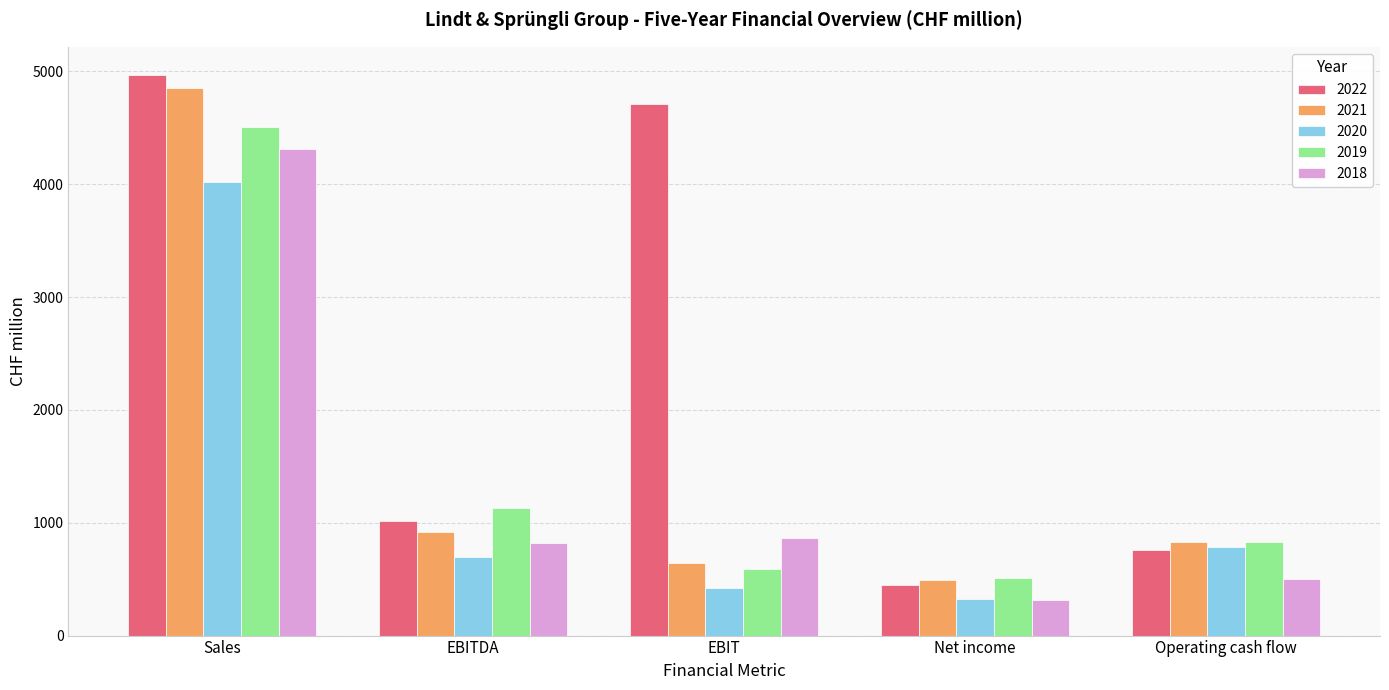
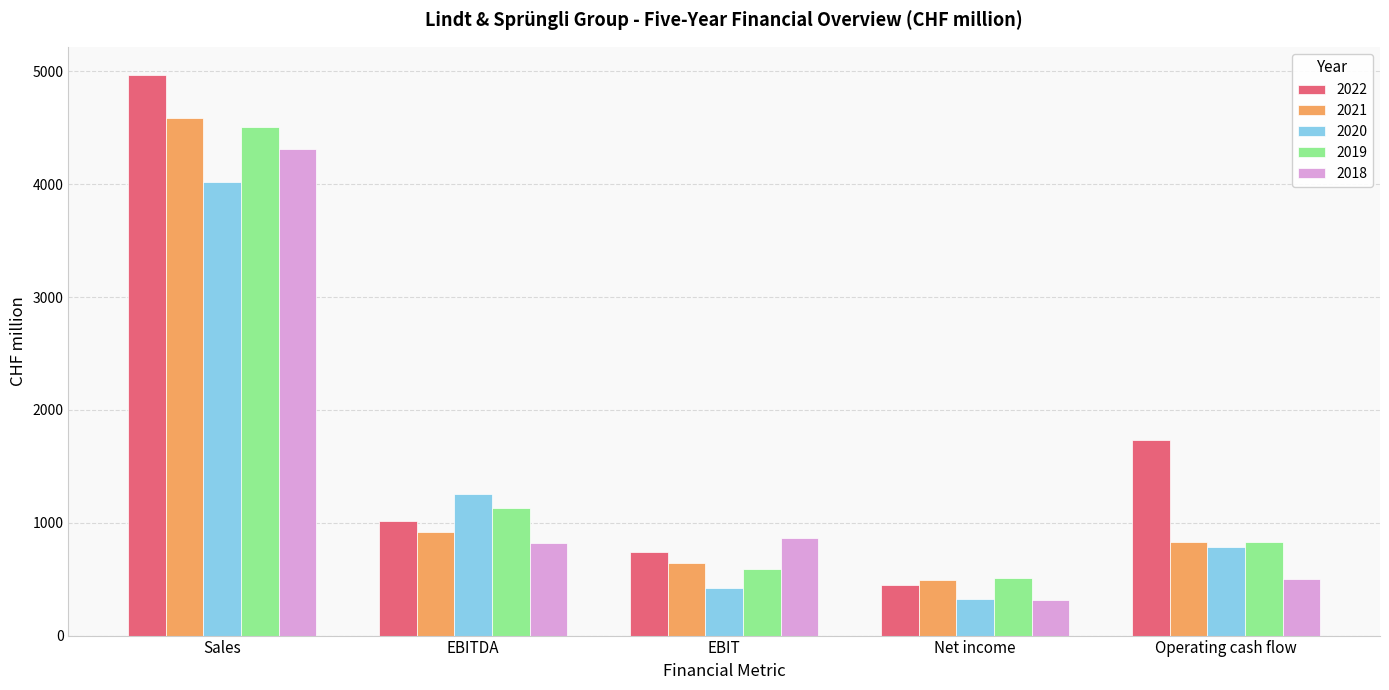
  {
    "2022": {
      "Sales": 4970,
      "EBITDA": 1020,
-     "EBIT": 4710,
+     "EBIT": 740,
      "Net income": 440,
-     "Operating cash flow": 760
+     "Operating cash flow": 1730
    },
    "2021": {
-     "Sales": 4850,
+     "Sales": 4590,
      "EBITDA": 920,
      "EBIT": 640,
      "Net income": 490,
      "Operating cash flow": 830
    },
    "2020": {
      "Sales": 4020,
-     "EBITDA": 700,
+     "EBITDA": 1260,
      "EBIT": 420,
      "Net income": 320,
      "Operating cash flow": 790
    },
    "2019": {
      "Sales": 4510,
      "EBITDA": 1130,
      "EBIT": 590,
      "Net income": 510,
      "Operating cash flow": 830
    },
    "2018": {
      "Sales": 4310,
      "EBITDA": 820,
      "EBIT": 870,
      "Net income": 320,
      "Operating cash flow": 510
    }
  }
